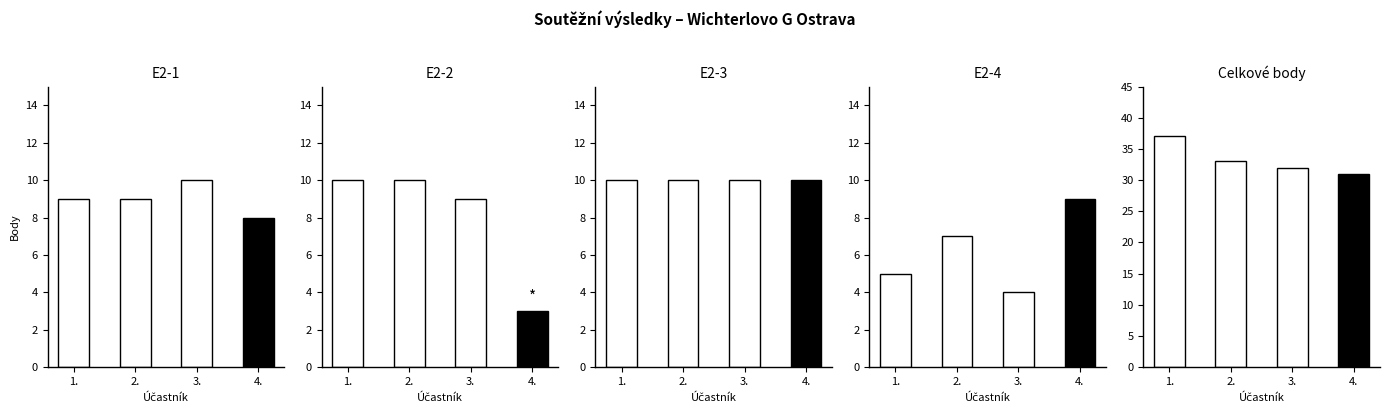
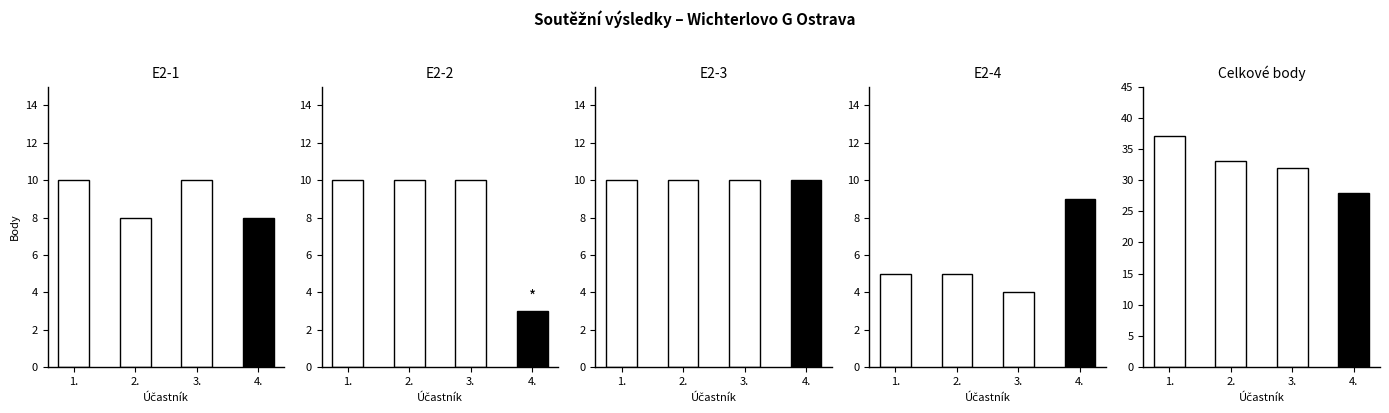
  {
    "E2-1": {
-     "1.": 9,
-     "2.": 9,
+     "1.": 10,
+     "2.": 8,
      "3.": 10,
      "4.": 8
    },
    "E2-2": {
      "1.": 10,
      "2.": 10,
-     "3.": 9,
+     "3.": 10,
      "4.": 3
    },
    "E2-3": {
      "1.": 10.0,
      "2.": 10.0,
      "3.": 10.0,
      "4.": 10.0
    },
    "E2-4": {
      "1.": 5,
-     "2.": 7,
+     "2.": 5,
      "3.": 4,
      "4.": 9
    },
    "Celkové body": {
      "1.": 37,
      "2.": 33,
      "3.": 32,
-     "4.": 31
+     "4.": 28
    }
  }
